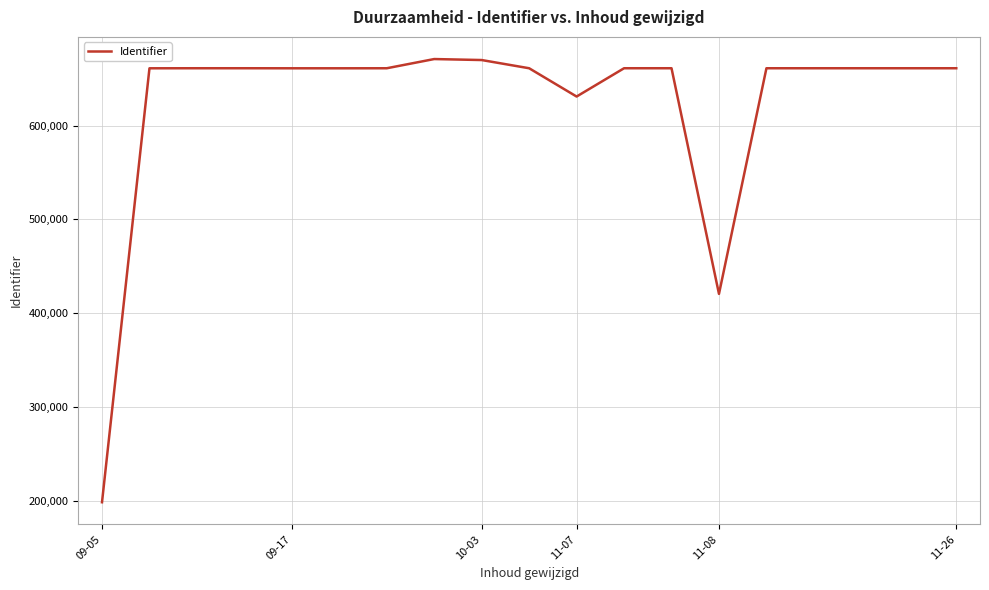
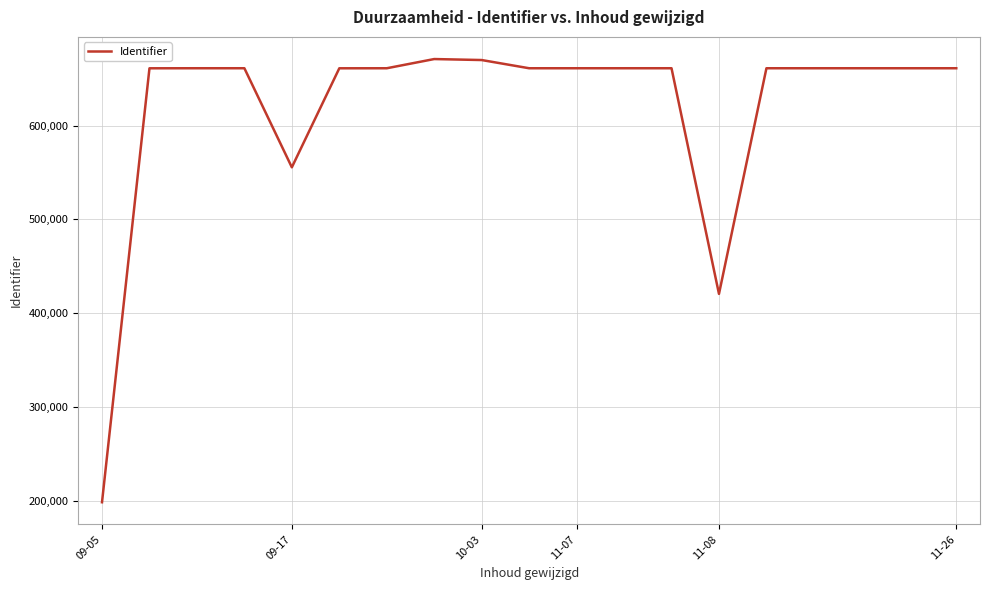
  {
    "09-05": "200,000",
-   "09-17": "660,000",
+   "09-17": "560,000",
    "10-03": "670,000",
-   "11-07": "630,000",
+   "11-07": "660,000",
    "11-08": "420,000",
    "11-26": "660,000"
  }
